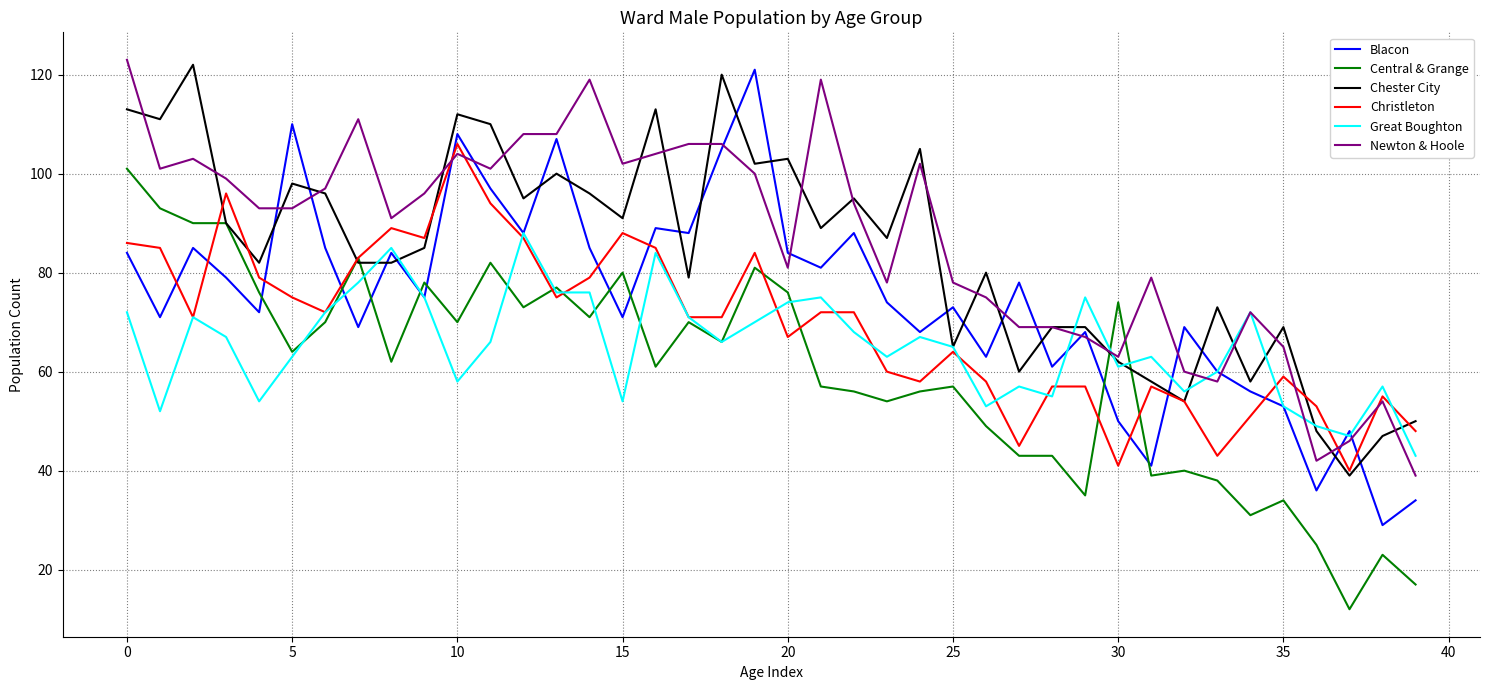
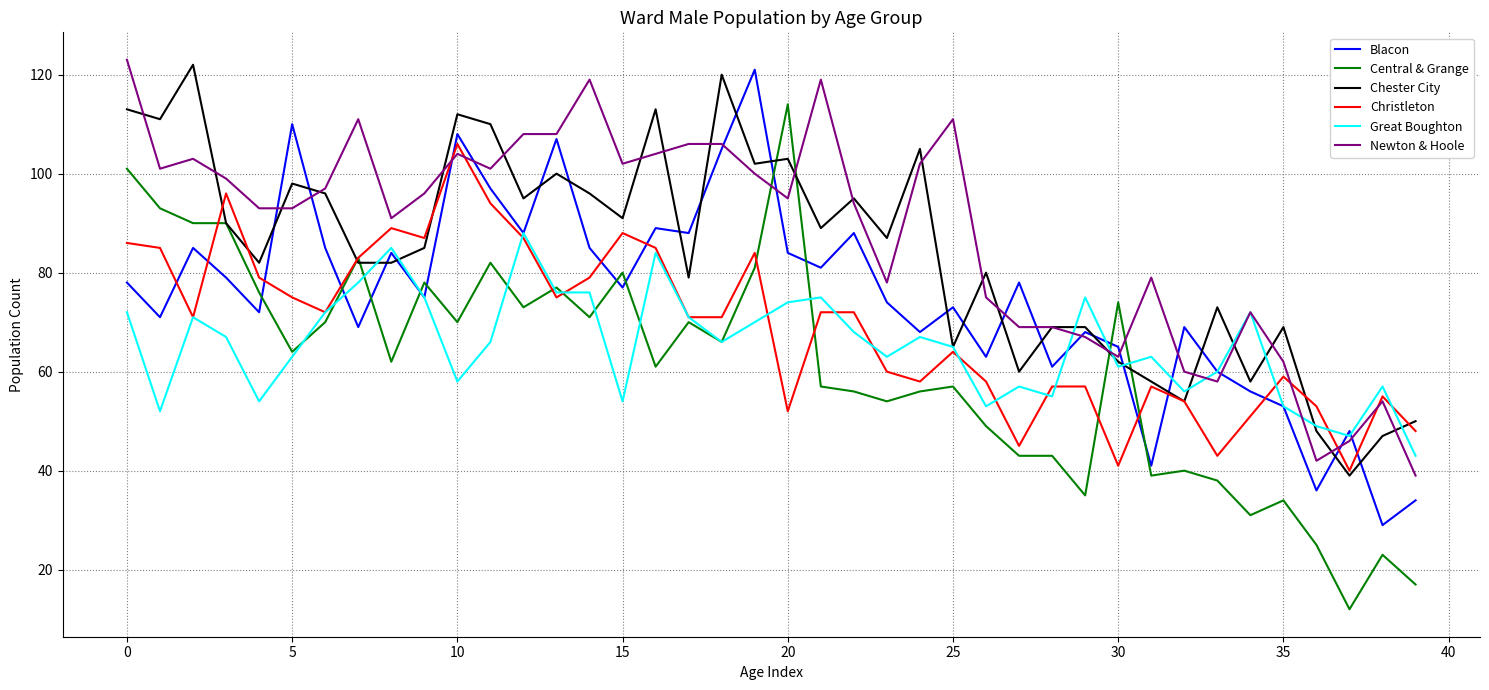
  {
    "Blacon": {
-     "0": 84,
+     "0": 78,
      "5": 110,
      "10": 108,
-     "15": 71,
+     "15": 77,
      "20": 84,
      "25": 73,
-     "30": 50
+     "30": 65
    },
    "Central & Grange": {
      "0": 101,
      "5": 64,
      "10": 70,
      "15": 80,
-     "20": 76,
+     "20": 114,
      "25": 57,
      "30": 74,
      "35": 34
    },
    "Chester City": {
      "0": 113,
      "5": 98,
      "10": 112,
      "15": 91,
      "20": 103,
      "30": 62,
      "35": 69
    },
    "Christleton": {
      "0": 86,
      "5": 75,
      "10": 106,
      "15": 88,
-     "20": 67,
+     "20": 52,
      "25": 64,
      "30": 41,
      "35": 59
    },
    "Great Boughton": {
      "0": 72,
      "5": 63,
      "10": 58,
      "15": 54,
      "20": 74,
      "30": 61
    },
    "Newton & Hoole": {
      "0": 123,
      "5": 93,
      "10": 104,
      "15": 102,
-     "20": 81,
-     "25": 78,
+     "20": 95,
+     "25": 111,
      "30": 63,
-     "35": 65
+     "35": 62
    }
  }
